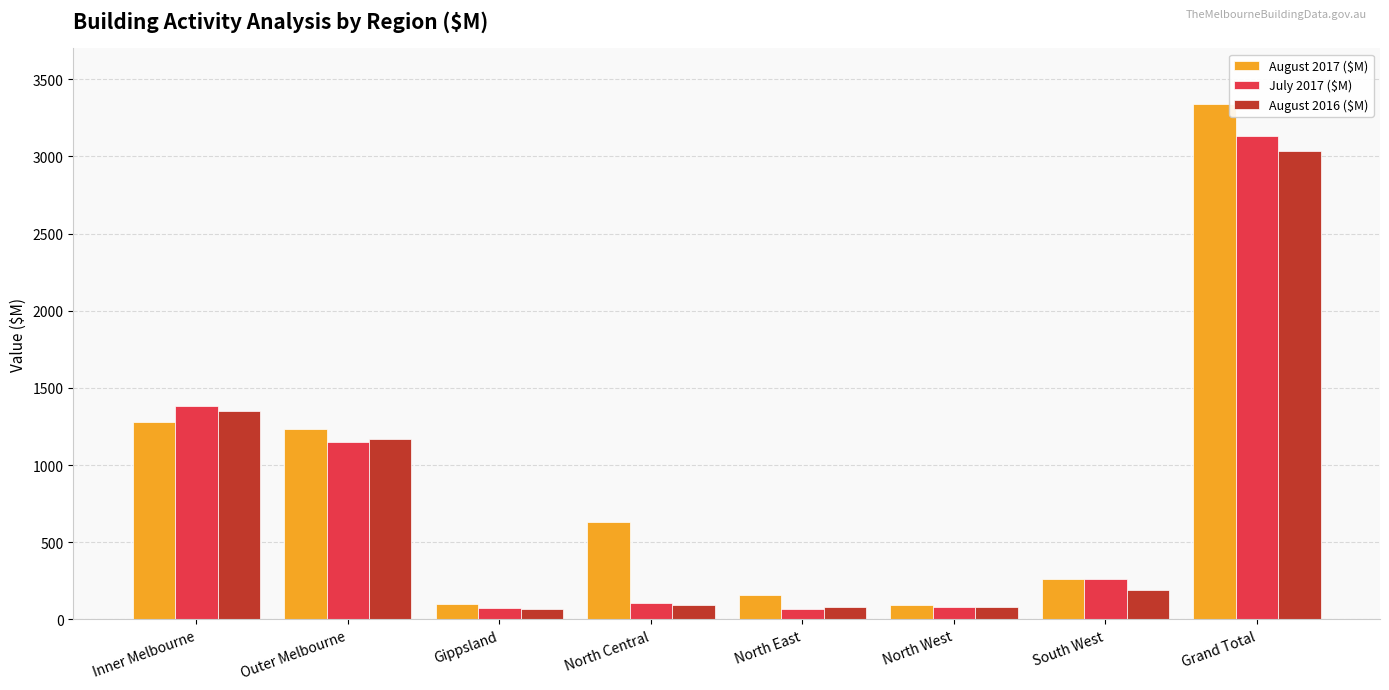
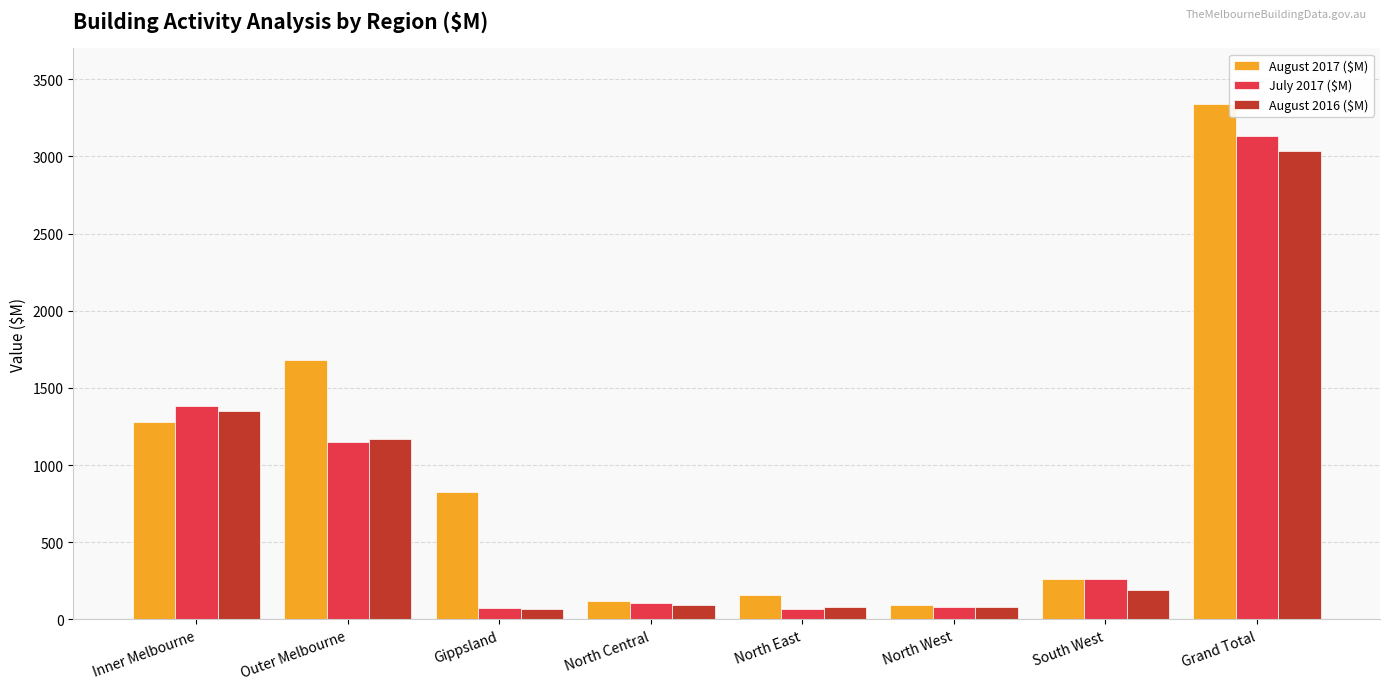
  {
    "August 2017 ($M)": {
      "Inner Melbourne": 1280,
-     "Outer Melbourne": 1240,
-     "Gippsland": 100,
-     "North Central": 630,
+     "Outer Melbourne": 1680,
+     "Gippsland": 820,
+     "North Central": 120,
      "North East": 160,
      "North West": 90,
      "South West": 260,
      "Grand Total": 3340
    }
  }
